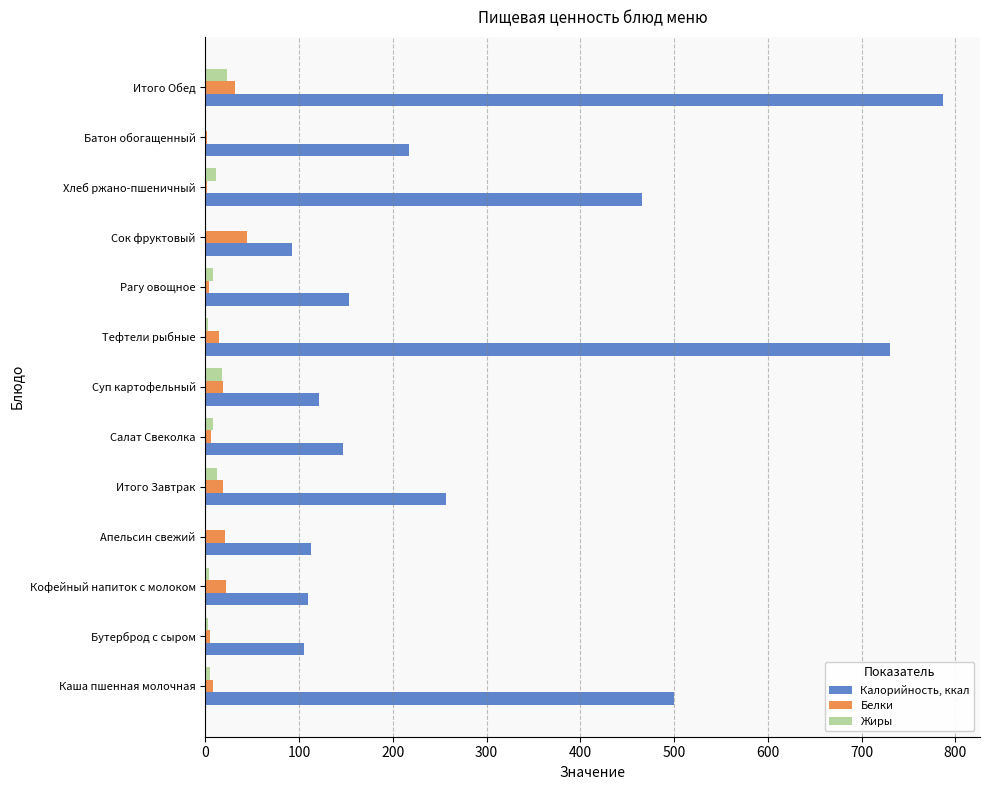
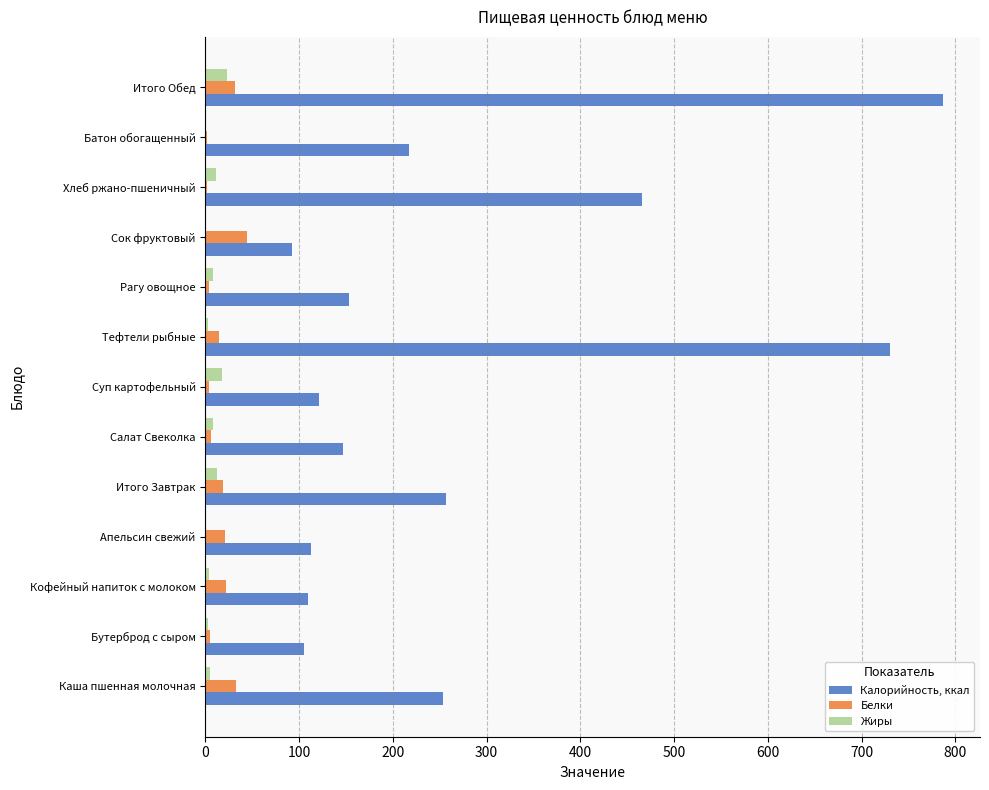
  {
    "Калорийность, ккал": {
      "Итого Обед": 790,
      "Батон обогащенный": 220,
      "Хлеб ржано-пшеничный": 470,
      "Сок фруктовый": 90,
      "Рагу овощное": 150,
      "Тефтели рыбные": 730,
      "Суп картофельный": 120,
      "Салат Свеколка": 150,
      "Итого Завтрак": 260,
      "Апельсин свежий": 110,
      "Кофейный напиток с молоком": 110,
      "Бутерброд с сыром": 110,
-     "Каша пшенная молочная": 500
+     "Каша пшенная молочная": 250
    },
    "Белки": {
      "Итого Обед": 30,
      "Сок фруктовый": 40,
      "Рагу овощное": 0,
      "Тефтели рыбные": 10,
-     "Суп картофельный": 20,
+     "Суп картофельный": 0,
      "Салат Свеколка": 10,
      "Итого Завтрак": 20,
      "Апельсин свежий": 20,
      "Кофейный напиток с молоком": 20,
      "Бутерброд с сыром": 0,
-     "Каша пшенная молочная": 10
+     "Каша пшенная молочная": 30
    },
    "Жиры": {
      "Итого Обед": 20,
      "Хлеб ржано-пшеничный": 10,
      "Рагу овощное": 10,
      "Суп картофельный": 20,
      "Салат Свеколка": 10,
      "Итого Завтрак": 10,
      "Кофейный напиток с молоком": 0,
      "Бутерброд с сыром": 0,
      "Каша пшенная молочная": 10
    }
  }
